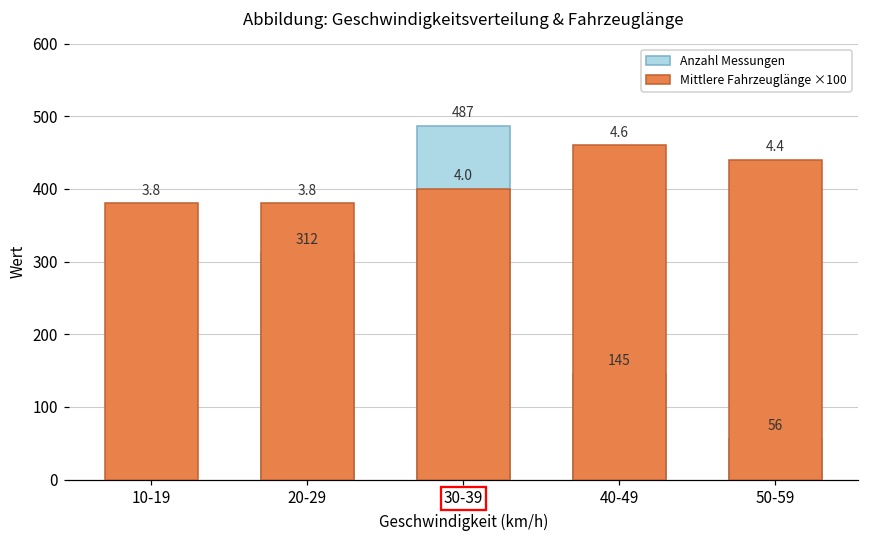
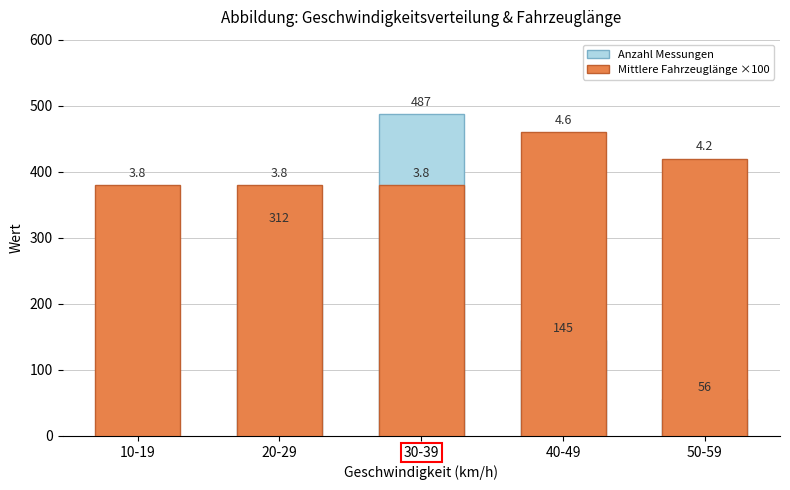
  {
    "Anzahl Messungen": {
      "30-39": 487
    },
    "Mittlere Fahrzeuglänge ×100": {
-     "30-39": 4.0,
-     "50-59": 4.4
+     "30-39": 3.8,
+     "50-59": 4.2
    }
  }
